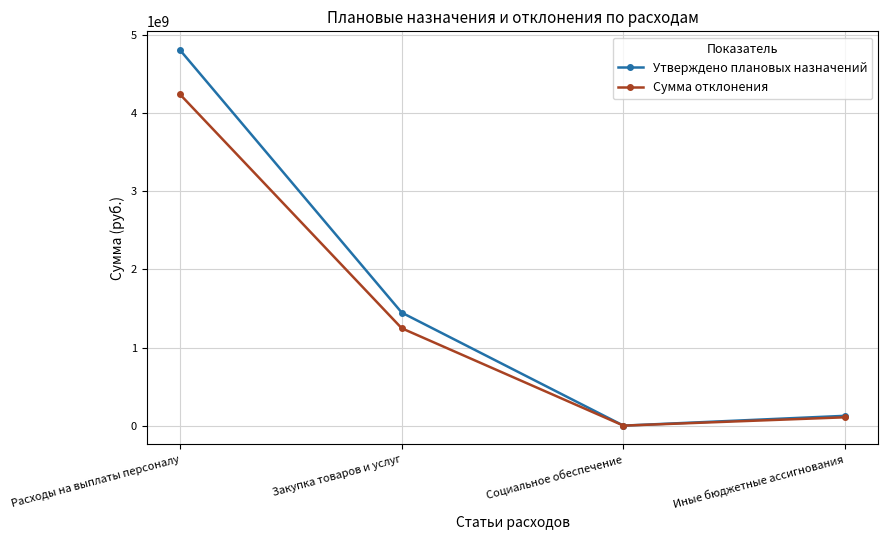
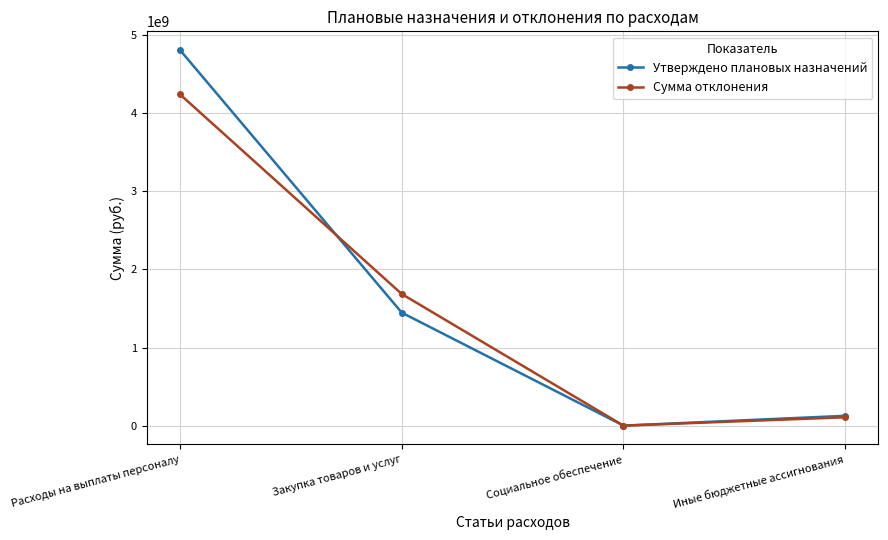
  {
    "Утверждено плановых назначений": {
      "Расходы на выплаты персоналу": 4800000000,
      "Закупка товаров и услуг": 1400000000
    },
    "Сумма отклонения": {
      "Расходы на выплаты персоналу": 4200000000,
-     "Закупка товаров и услуг": 1200000000
+     "Закупка товаров и услуг": 1700000000
    }
  }
